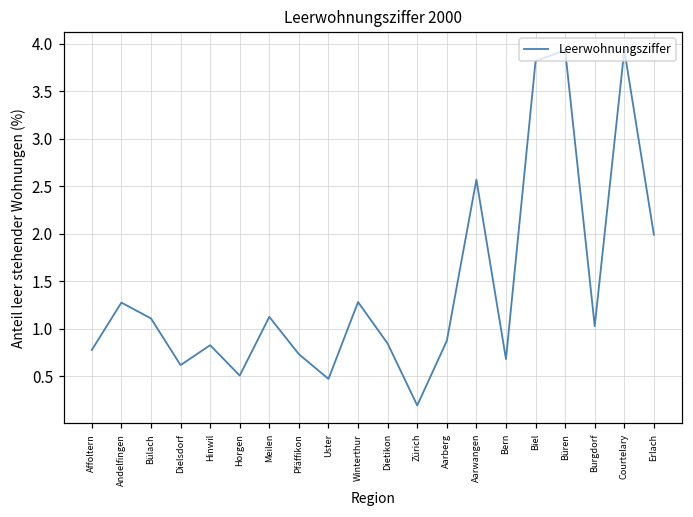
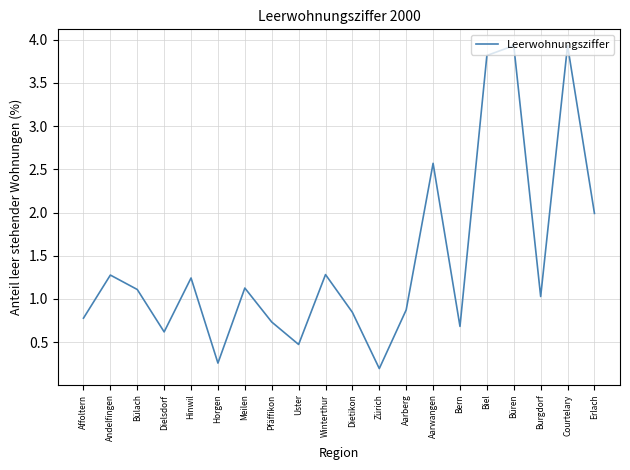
  {
    "Affoltern": 0.8,
    "Andelfingen": 1.3,
    "Bülach": 1.1,
    "Dielsdorf": 0.6,
-   "Hinwil": 0.8,
-   "Horgen": 0.5,
+   "Hinwil": 1.2,
+   "Horgen": 0.3,
    "Meilen": 1.1,
    "Pfäffikon": 0.7,
    "Uster": 0.5,
    "Winterthur": 1.3,
    "Dietikon": 0.8,
    "Zürich": 0.2,
    "Aarberg": 0.9,
    "Aarwangen": 2.6,
    "Bern": 0.7,
    "Biel": 3.8,
    "Burgdorf": 1.0,
    "Erlach": 2.0
  }
